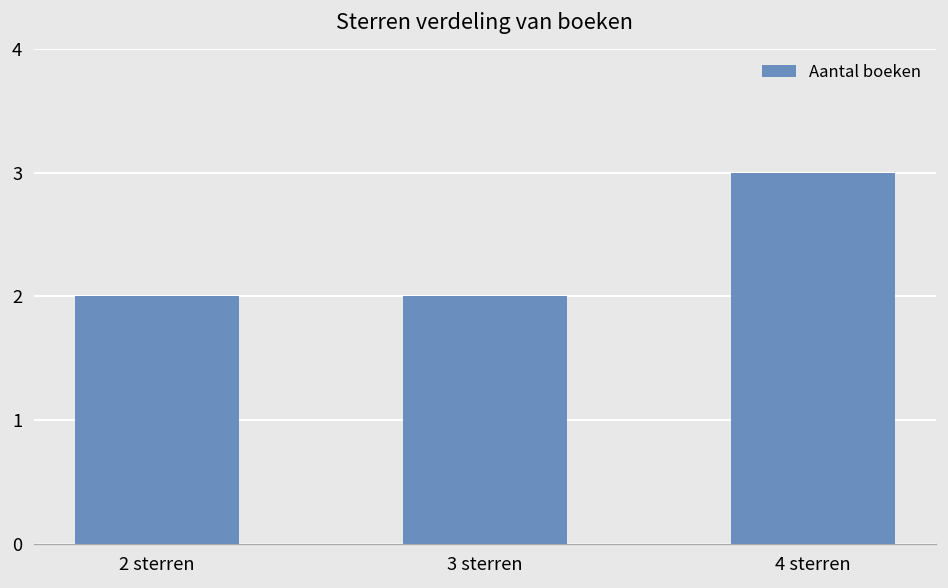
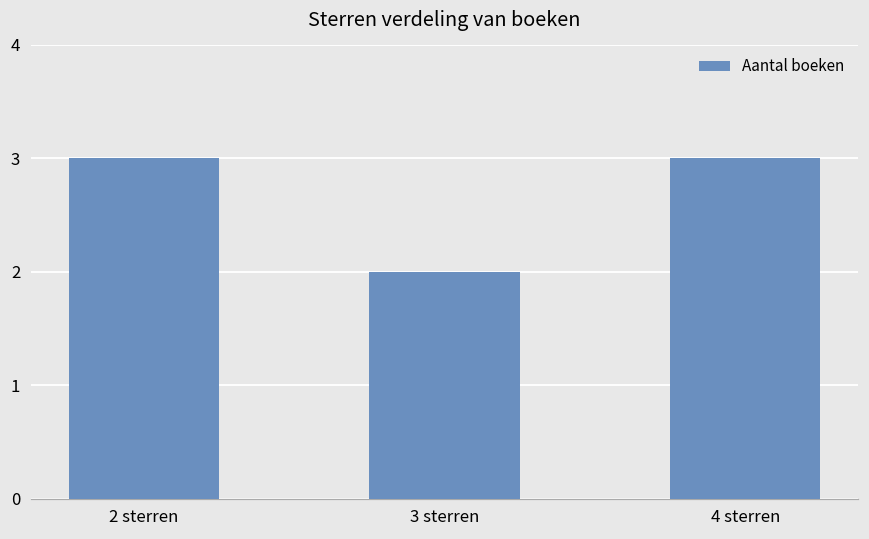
  {
-   "2 sterren": 2,
+   "2 sterren": 3,
    "3 sterren": 2,
    "4 sterren": 3
  }
